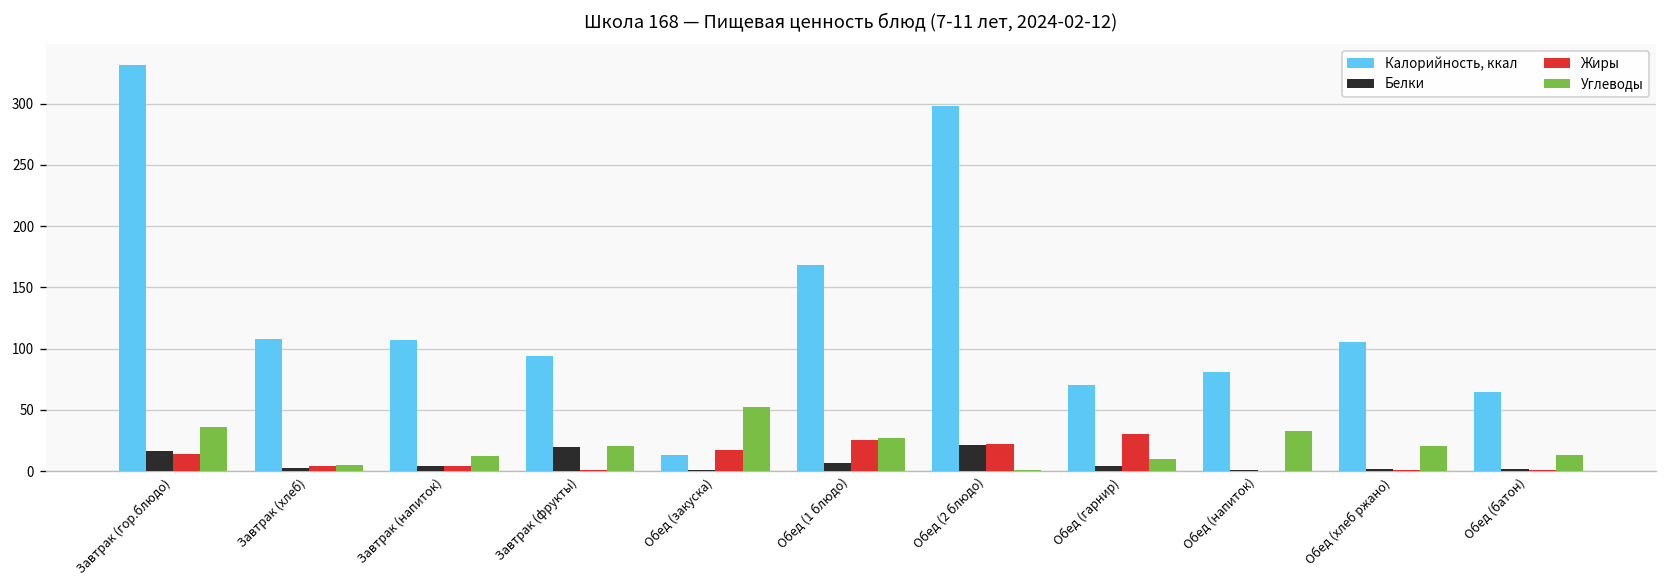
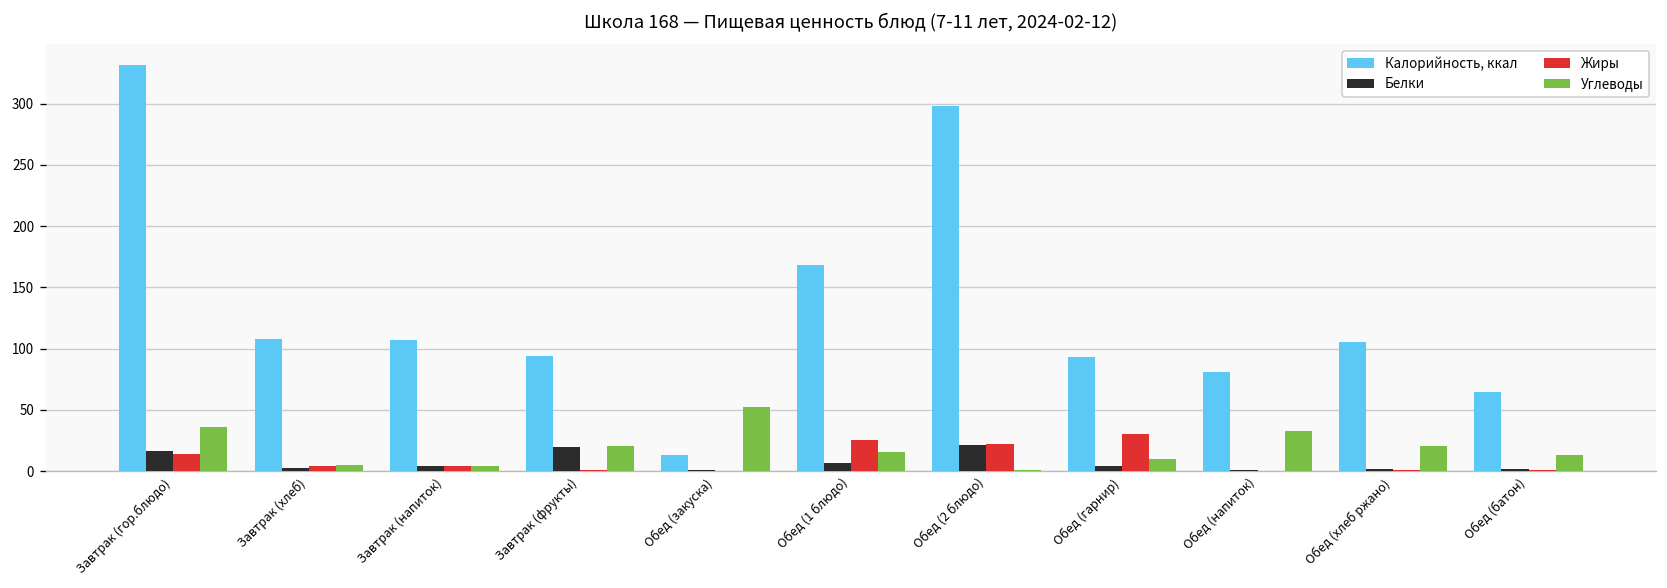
  {
    "Калорийность, ккал": {
      "Завтрак (гор.блюдо)": 332,
      "Завтрак (хлеб)": 108,
      "Завтрак (напиток)": 107,
      "Завтрак (фрукты)": 94,
      "Обед (закуска)": 13,
      "Обед (1 блюдо)": 168,
      "Обед (2 блюдо)": 298,
-     "Обед (гарнир)": 70,
+     "Обед (гарнир)": 93,
      "Обед (напиток)": 81,
      "Обед (хлеб ржано)": 105,
      "Обед (батон)": 64
    },
    "Белки": {
      "Завтрак (гор.блюдо)": 17,
      "Завтрак (напиток)": 5,
      "Завтрак (фрукты)": 20,
      "Обед (1 блюдо)": 7,
      "Обед (2 блюдо)": 21,
      "Обед (гарнир)": 4
    },
    "Жиры": {
      "Завтрак (гор.блюдо)": 14,
      "Завтрак (хлеб)": 4,
      "Завтрак (напиток)": 4,
-     "Обед (закуска)": 17,
+     "Обед (закуска)": 0,
      "Обед (1 блюдо)": 25,
      "Обед (2 блюдо)": 22,
      "Обед (гарнир)": 31,
      "Обед (напиток)": 0
    },
    "Углеводы": {
      "Завтрак (гор.блюдо)": 36,
      "Завтрак (хлеб)": 5,
-     "Завтрак (напиток)": 13,
+     "Завтрак (напиток)": 4,
      "Завтрак (фрукты)": 21,
      "Обед (закуска)": 52,
-     "Обед (1 блюдо)": 27,
+     "Обед (1 блюдо)": 16,
      "Обед (гарнир)": 10,
      "Обед (напиток)": 33,
      "Обед (хлеб ржано)": 21,
      "Обед (батон)": 13
    }
  }
